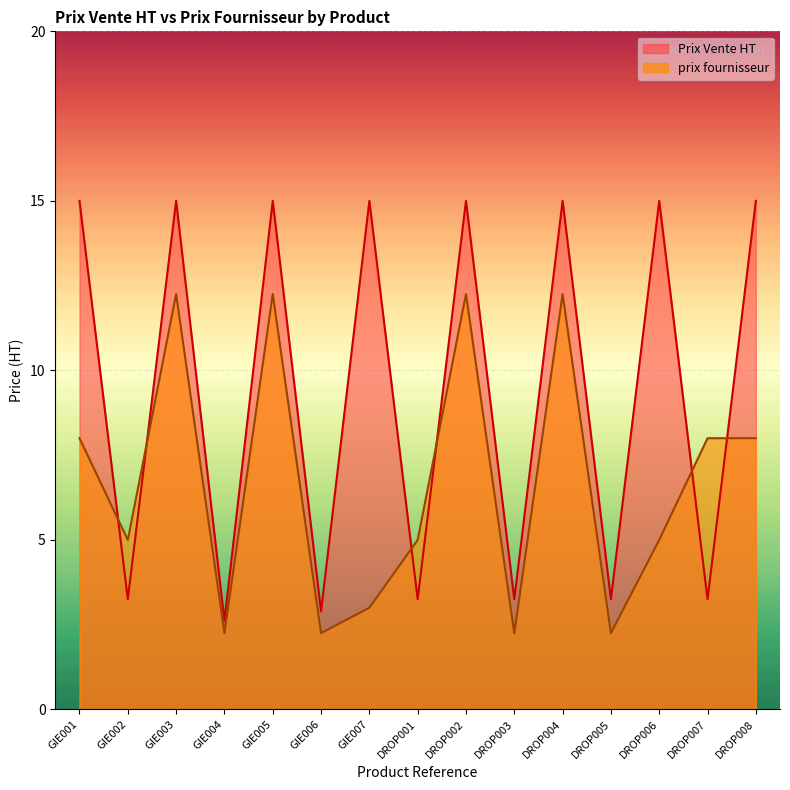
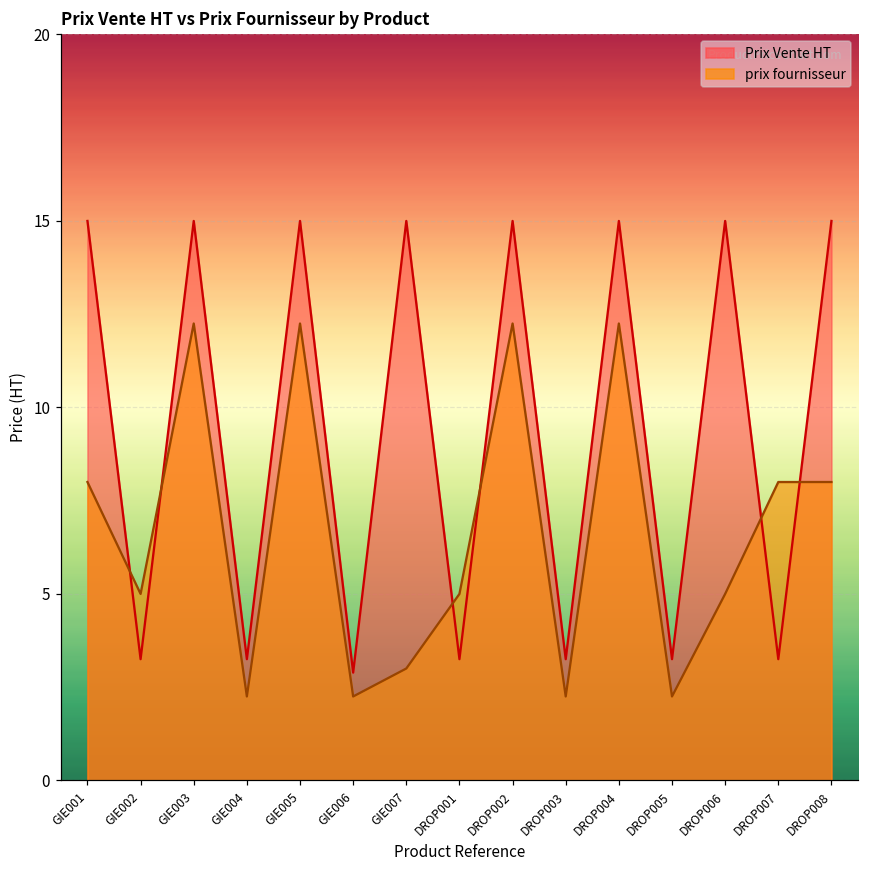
  {
    "Prix Vente HT": {
      "GIE001": 15.0,
      "GIE002": 3.3,
      "GIE003": 15.0,
-     "GIE004": 2.6,
+     "GIE004": 3.3,
      "GIE005": 15.0,
      "GIE006": 2.9,
      "GIE007": 15.0,
      "DROP001": 3.3,
      "DROP002": 15.0,
      "DROP003": 3.3,
      "DROP004": 15.0,
      "DROP005": 3.3,
      "DROP006": 15.0,
      "DROP007": 3.3,
      "DROP008": 15.0
    },
    "prix fournisseur": {
      "GIE001": 8.0,
      "GIE002": 5.0,
      "GIE003": 12.3,
      "GIE004": 2.3,
      "GIE005": 12.3,
      "GIE006": 2.3,
      "GIE007": 3.0,
      "DROP001": 5.0,
      "DROP002": 12.3,
      "DROP003": 2.3,
      "DROP004": 12.3,
      "DROP005": 2.3,
      "DROP006": 5.0,
      "DROP007": 8.0,
      "DROP008": 8.0
    }
  }
